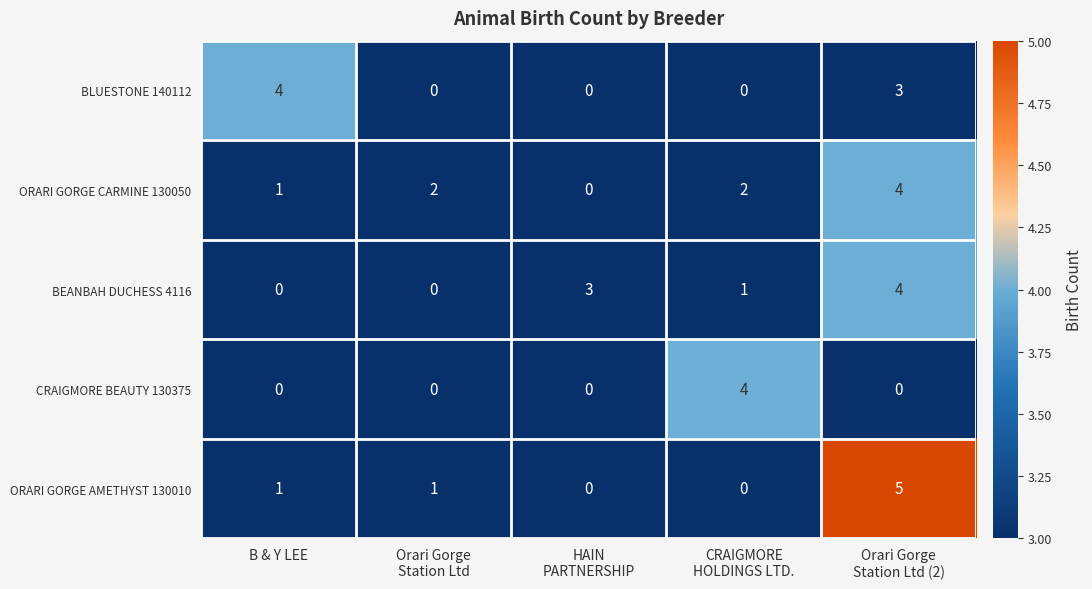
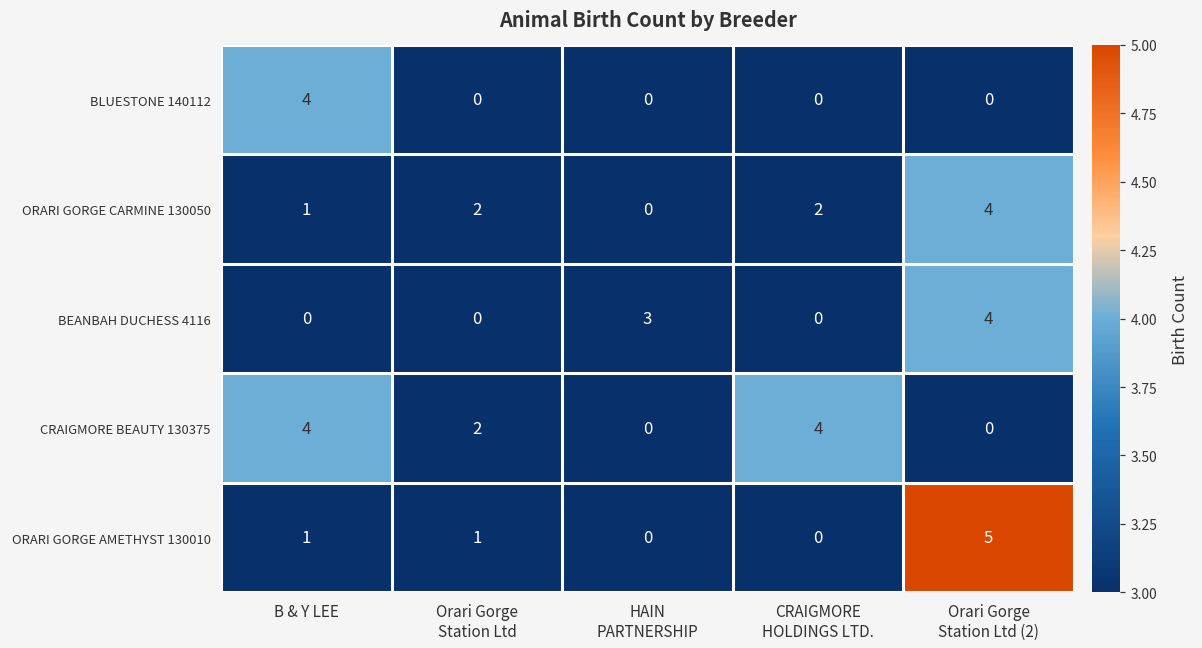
  {
    "BLUESTONE 140112": {
      "B & Y LEE": 4,
      "Orari Gorge Station Ltd": 0,
      "HAIN PARTNERSHIP": 0,
      "CRAIGMORE HOLDINGS LTD.": 0,
-     "Orari Gorge Station Ltd (2)": 3
+     "Orari Gorge Station Ltd (2)": 0
    },
    "ORARI GORGE CARMINE 130050": {
      "B & Y LEE": 1,
      "Orari Gorge Station Ltd": 2,
      "HAIN PARTNERSHIP": 0,
      "CRAIGMORE HOLDINGS LTD.": 2,
      "Orari Gorge Station Ltd (2)": 4
    },
    "BEANBAH DUCHESS 4116": {
      "B & Y LEE": 0,
      "Orari Gorge Station Ltd": 0,
      "HAIN PARTNERSHIP": 3,
-     "CRAIGMORE HOLDINGS LTD.": 1,
+     "CRAIGMORE HOLDINGS LTD.": 0,
      "Orari Gorge Station Ltd (2)": 4
    },
    "CRAIGMORE BEAUTY 130375": {
-     "B & Y LEE": 0,
-     "Orari Gorge Station Ltd": 0,
+     "B & Y LEE": 4,
+     "Orari Gorge Station Ltd": 2,
      "HAIN PARTNERSHIP": 0,
      "CRAIGMORE HOLDINGS LTD.": 4,
      "Orari Gorge Station Ltd (2)": 0
    },
    "ORARI GORGE AMETHYST 130010": {
      "B & Y LEE": 1,
      "Orari Gorge Station Ltd": 1,
      "HAIN PARTNERSHIP": 0,
      "CRAIGMORE HOLDINGS LTD.": 0,
      "Orari Gorge Station Ltd (2)": 5
    }
  }
